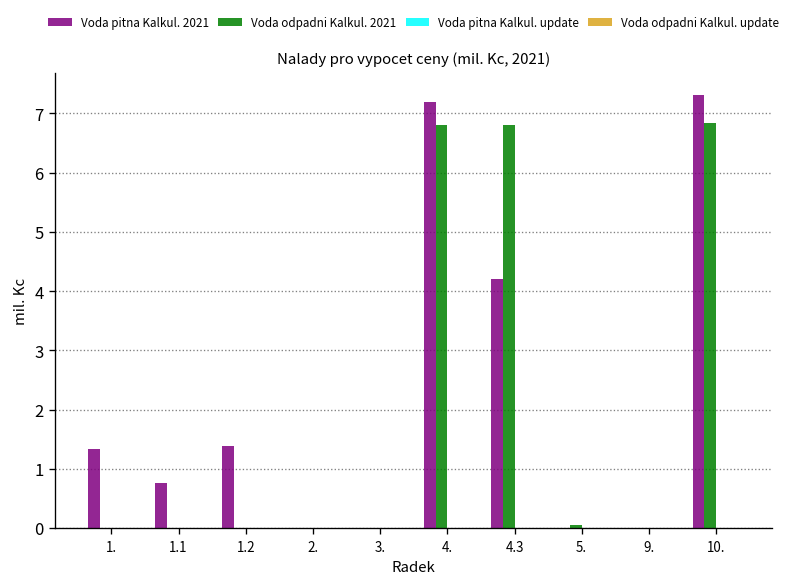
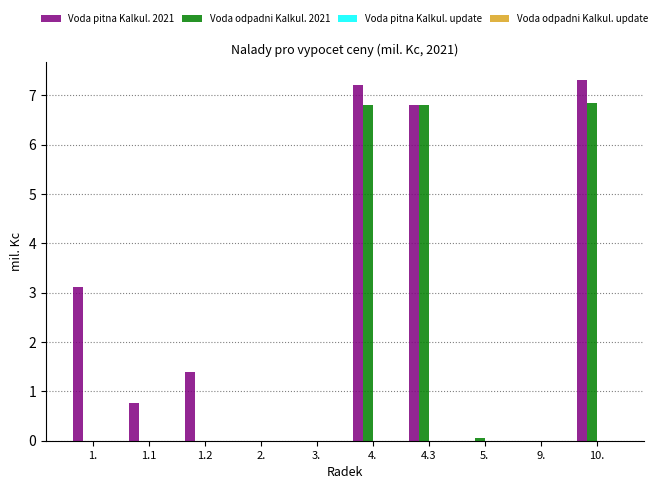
  {
    "Voda pitna Kalkul. 2021": {
-     "1.": 1.3,
+     "1.": 3.1,
      "1.1": 0.8,
      "1.2": 1.4,
      "2.": 0.0,
      "3.": 0.0,
      "4.": 7.2,
-     "4.3": 4.2,
+     "4.3": 6.8,
      "5.": 0.0,
      "9.": 0.0,
      "10.": 7.3
    },
    "Voda odpadni Kalkul. 2021": {
      "1.": 0.0,
      "1.1": 0.0,
      "1.2": 0.0,
      "2.": 0.0,
      "3.": 0.0,
      "4.": 6.8,
      "4.3": 6.8,
      "9.": 0.0,
      "10.": 6.8
    },
    "Voda pitna Kalkul. update": {
      "1.": 0.0,
      "1.1": 0.0,
      "1.2": 0.0,
      "2.": 0.0,
      "3.": 0.0,
      "4.": 0.0,
      "4.3": 0.0,
      "5.": 0.0,
      "9.": 0.0,
      "10.": 0.0
    },
    "Voda odpadni Kalkul. update": {
      "1.": 0.0,
      "1.1": 0.0,
      "1.2": 0.0,
      "2.": 0.0,
      "3.": 0.0,
      "4.": 0.0,
      "4.3": 0.0,
      "5.": 0.0,
      "9.": 0.0,
      "10.": 0.0
    }
  }
